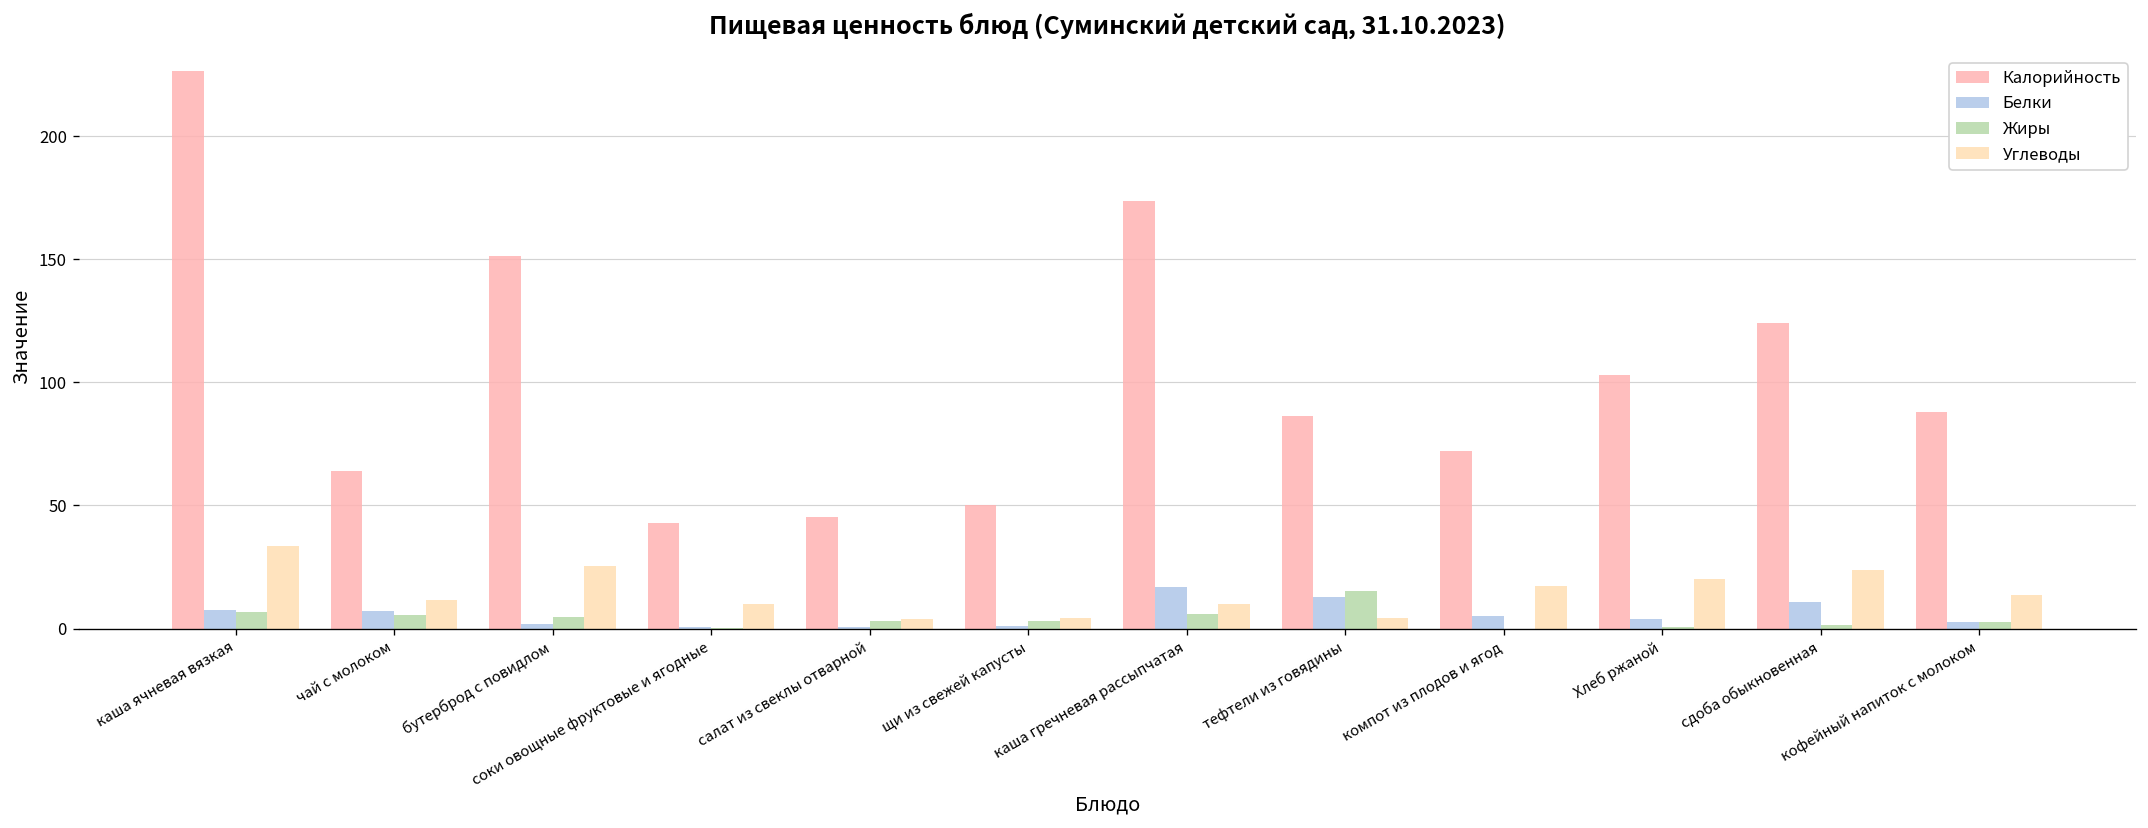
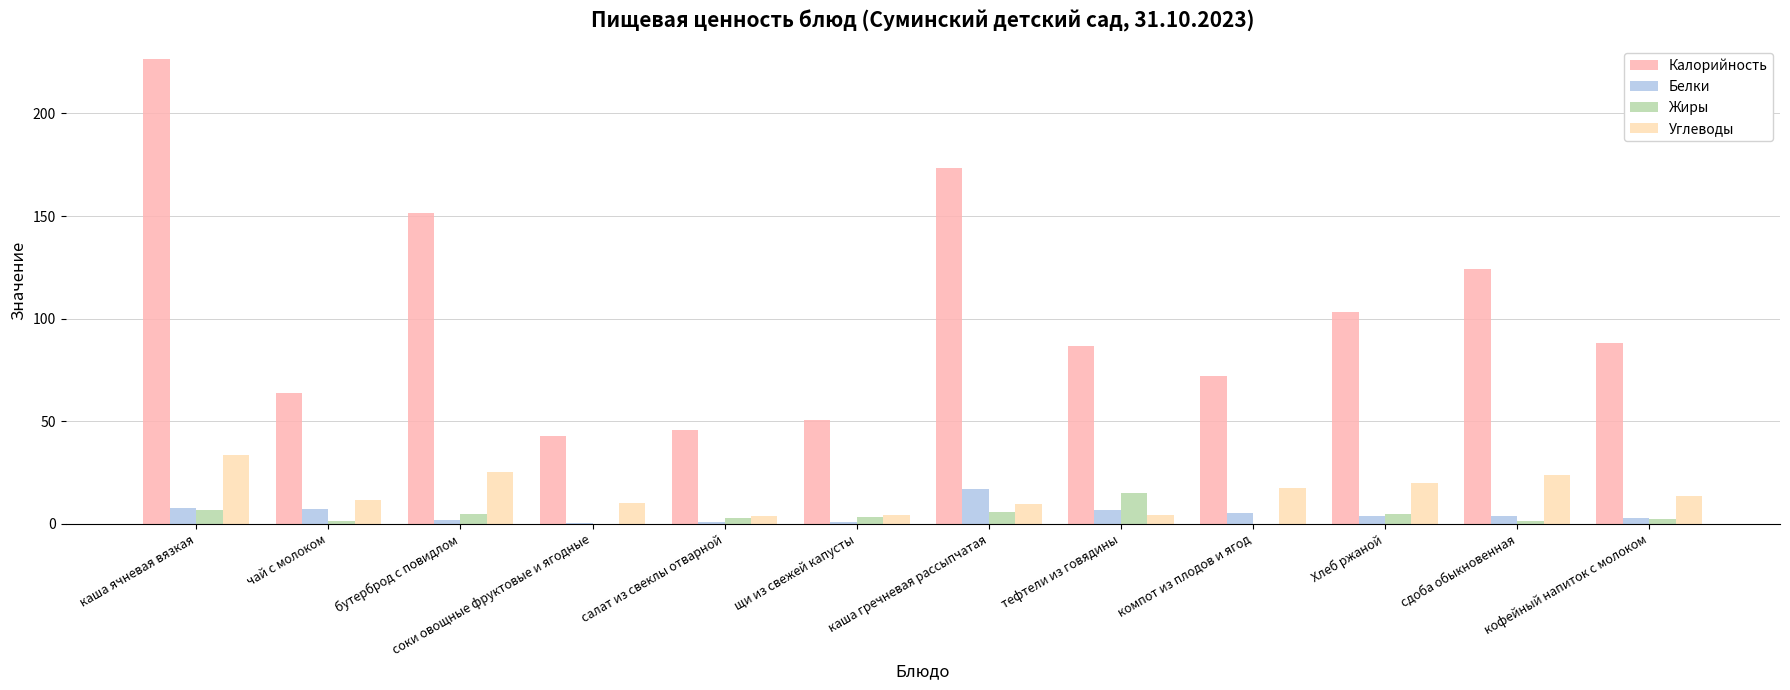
  {
    "Белки": {
      "каша ячневая вязкая": 8,
      "чай с молоком": 7,
      "бутерброд с повидлом": 2,
      "каша гречневая рассыпчатая": 17,
-     "тефтели из говядины": 13,
+     "тефтели из говядины": 7,
      "компот из плодов и ягод": 5,
      "Хлеб ржаной": 4,
-     "сдоба обыкновенная": 11,
+     "сдоба обыкновенная": 4,
      "кофейный напиток с молоком": 3
    },
    "Жиры": {
      "каша ячневая вязкая": 7,
-     "чай с молоком": 5,
+     "чай с молоком": 1,
      "бутерброд с повидлом": 5,
      "салат из свеклы отварной": 3,
      "щи из свежей капусты": 3,
      "каша гречневая рассыпчатая": 6,
      "тефтели из говядины": 15,
-     "Хлеб ржаной": 1,
+     "Хлеб ржаной": 5,
      "сдоба обыкновенная": 1,
      "кофейный напиток с молоком": 3
    }
  }
